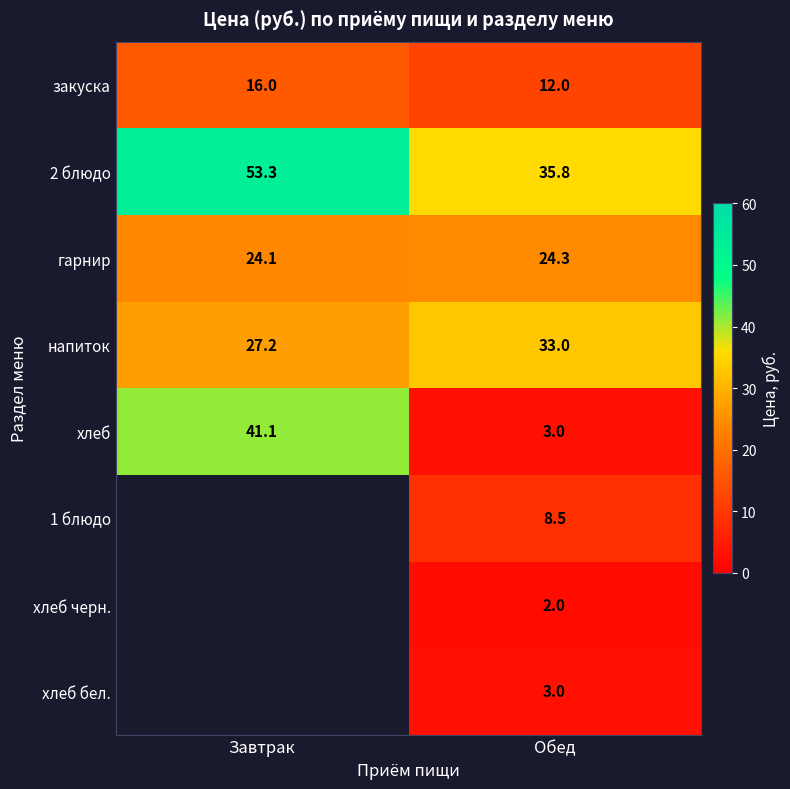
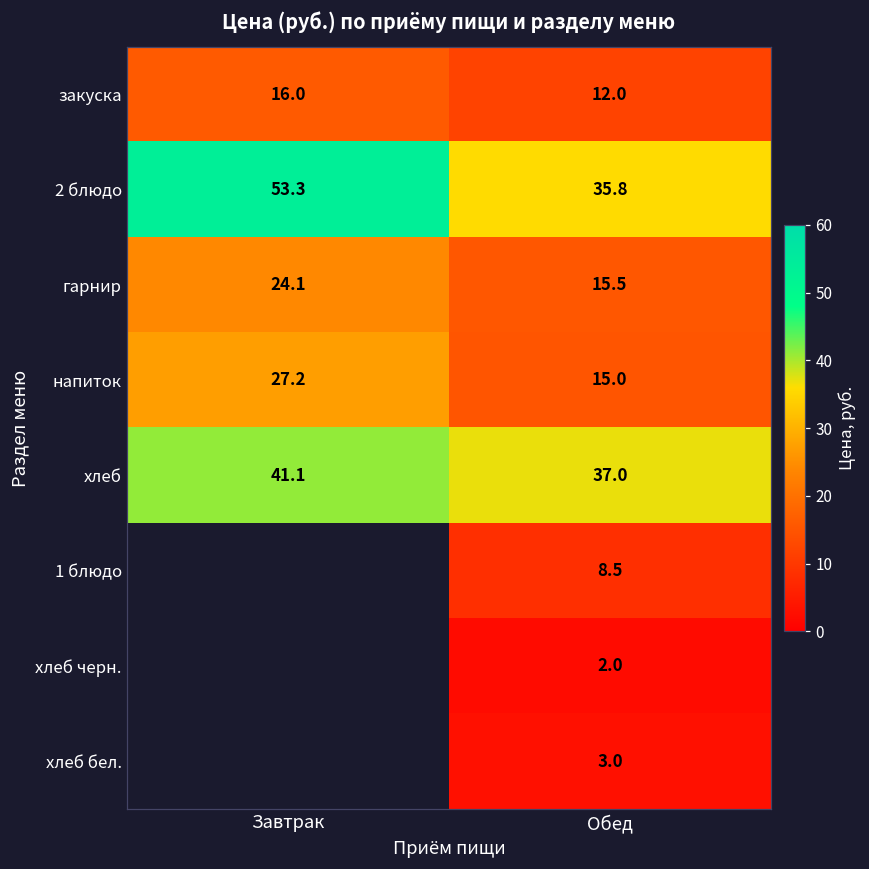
  {
    "закуска": {
      "Завтрак": 16.0,
      "Обед": 12.0
    },
    "2 блюдо": {
      "Завтрак": 53.3,
      "Обед": 35.8
    },
    "гарнир": {
      "Завтрак": 24.1,
-     "Обед": 24.3
+     "Обед": 15.5
    },
    "напиток": {
      "Завтрак": 27.2,
-     "Обед": 33.0
+     "Обед": 15.0
    },
    "хлеб": {
      "Завтрак": 41.1,
-     "Обед": 3.0
+     "Обед": 37.0
    },
    "1 блюдо": {
      "Обед": 8.5
    },
    "хлеб черн.": {
      "Обед": 2.0
    },
    "хлеб бел.": {
      "Обед": 3.0
    }
  }
